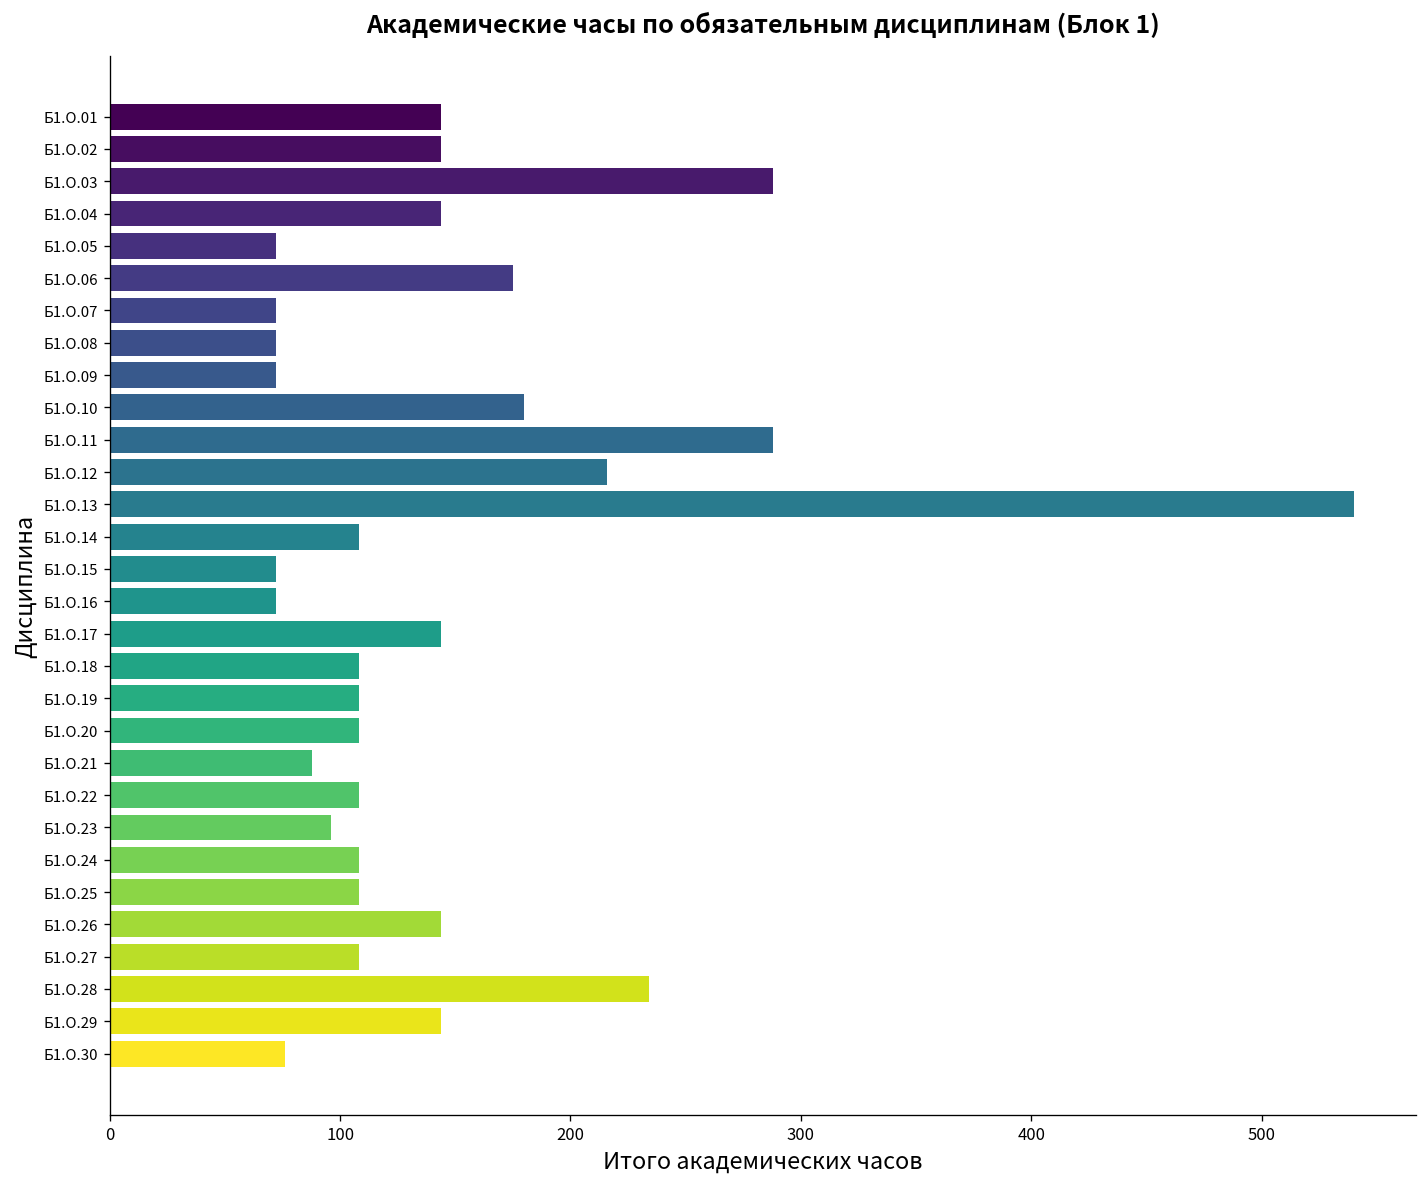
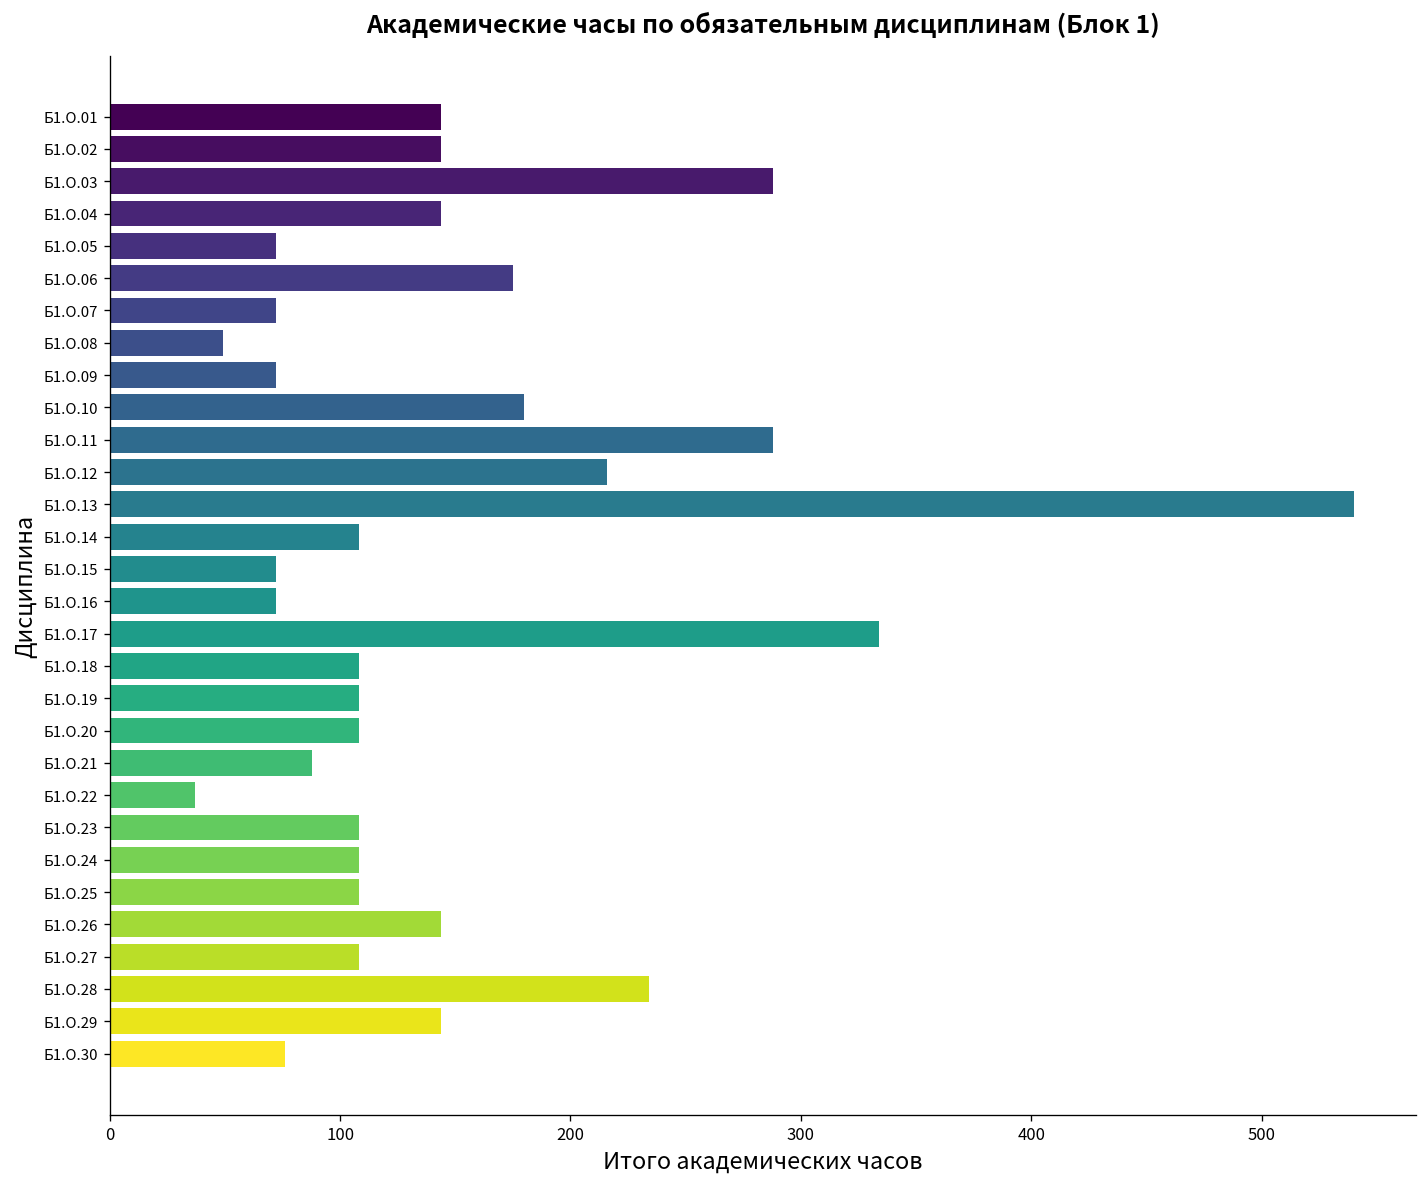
  {
    "Б1.О.01": 144,
    "Б1.О.02": 144,
    "Б1.О.03": 288,
    "Б1.О.04": 144,
    "Б1.О.05": 72,
    "Б1.О.06": 175,
    "Б1.О.07": 72,
-   "Б1.О.08": 72,
+   "Б1.О.08": 49,
    "Б1.О.09": 72,
    "Б1.О.10": 180,
    "Б1.О.11": 288,
    "Б1.О.12": 216,
    "Б1.О.13": 540,
    "Б1.О.14": 108,
    "Б1.О.15": 72,
    "Б1.О.16": 72,
-   "Б1.О.17": 144,
+   "Б1.О.17": 334,
    "Б1.О.18": 108,
    "Б1.О.19": 108,
    "Б1.О.20": 108,
    "Б1.О.21": 88,
-   "Б1.О.22": 108,
-   "Б1.О.23": 96,
+   "Б1.О.22": 37,
+   "Б1.О.23": 108,
    "Б1.О.24": 108,
    "Б1.О.25": 108,
    "Б1.О.26": 144,
    "Б1.О.27": 108,
    "Б1.О.28": 234,
    "Б1.О.29": 144,
    "Б1.О.30": 76
  }
